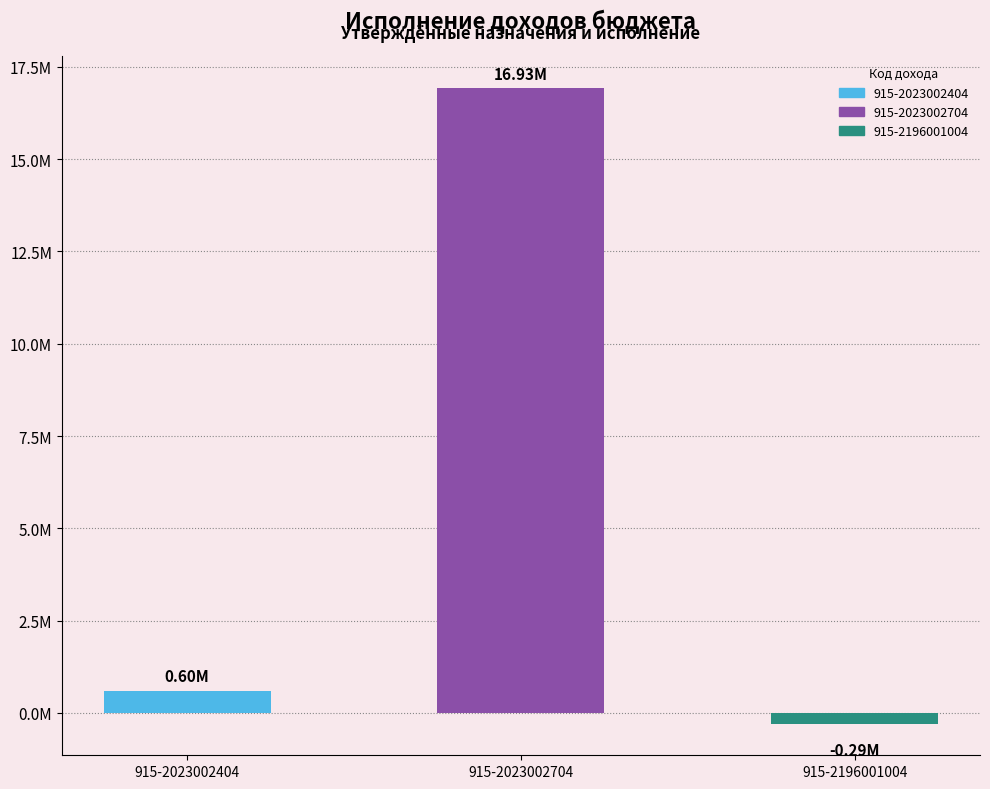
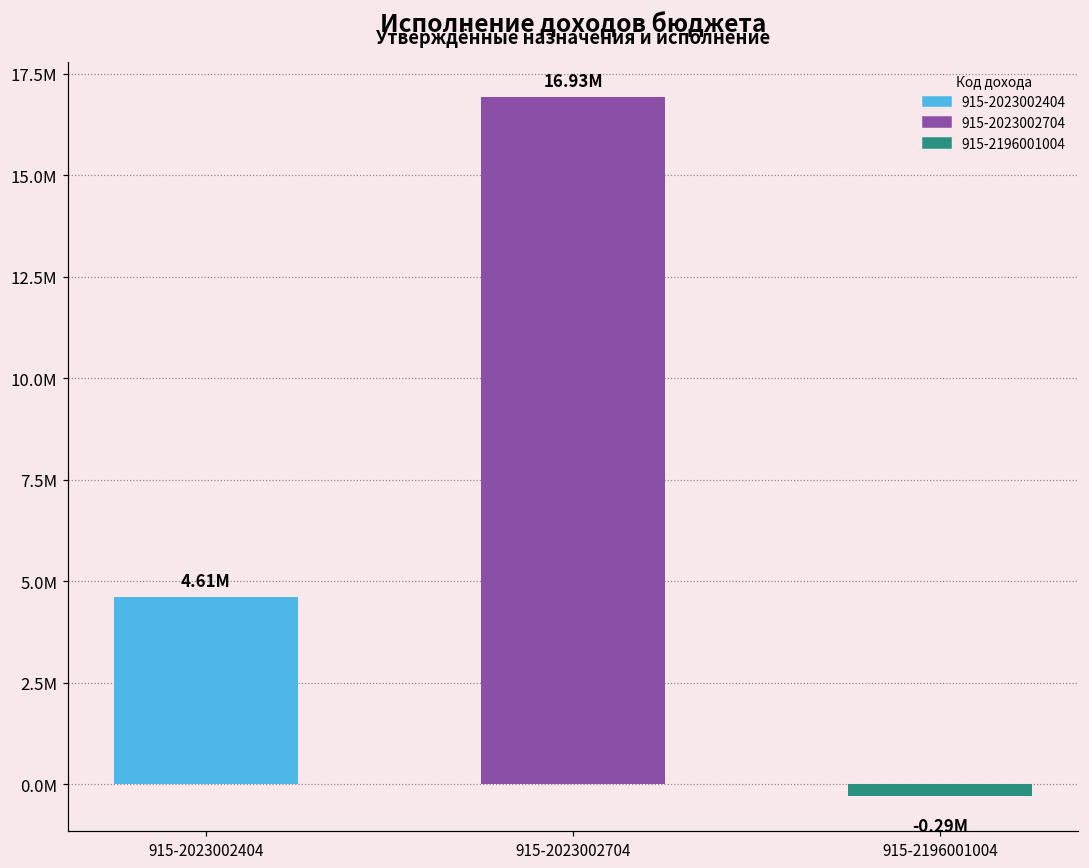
  {
-   "915-2023002404": "0.60M",
+   "915-2023002404": "4.61M",
    "915-2023002704": "16.93M",
    "915-2196001004": "-0.29M"
  }
